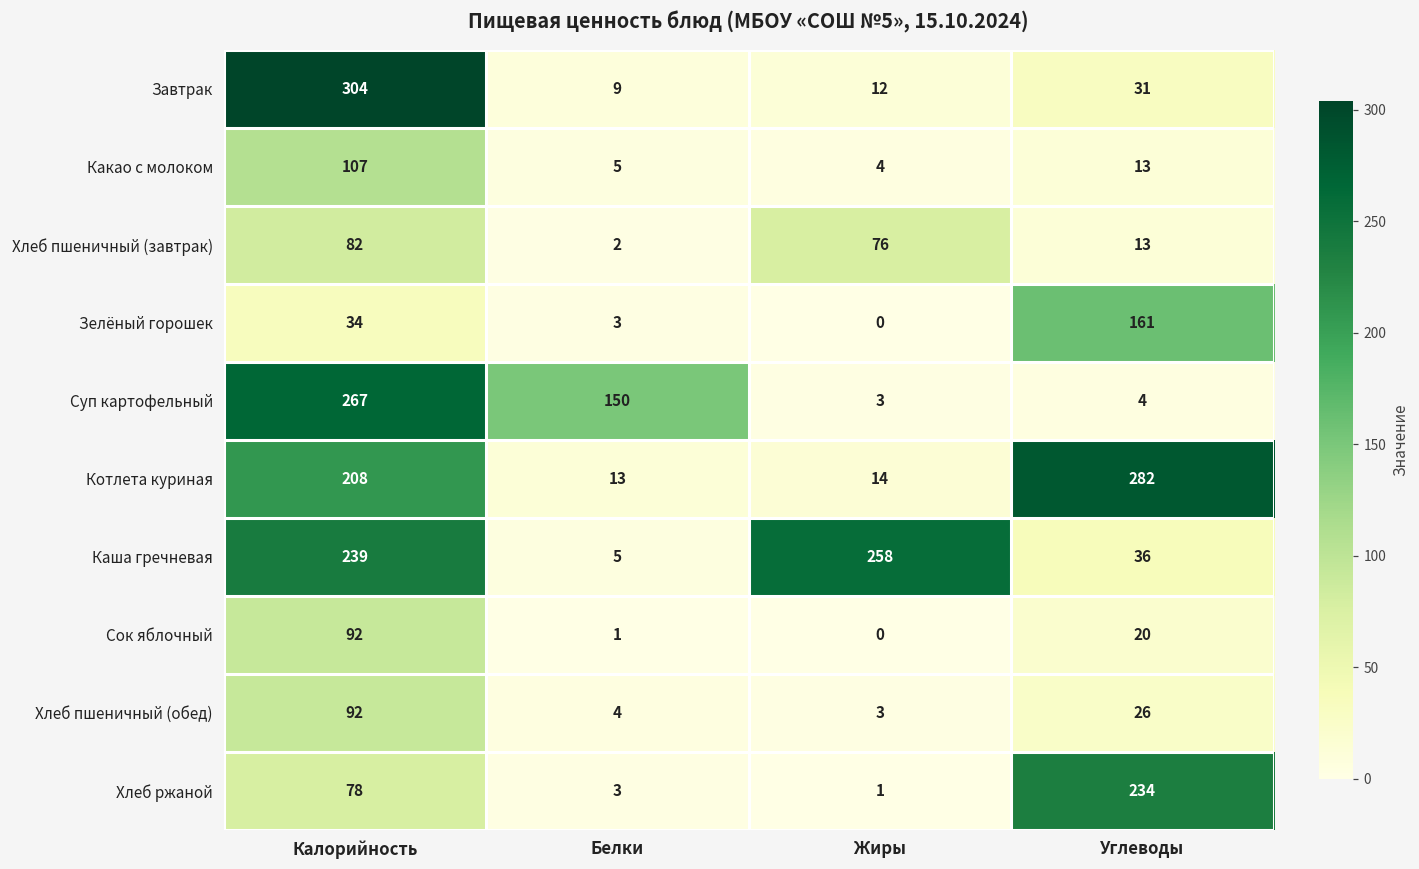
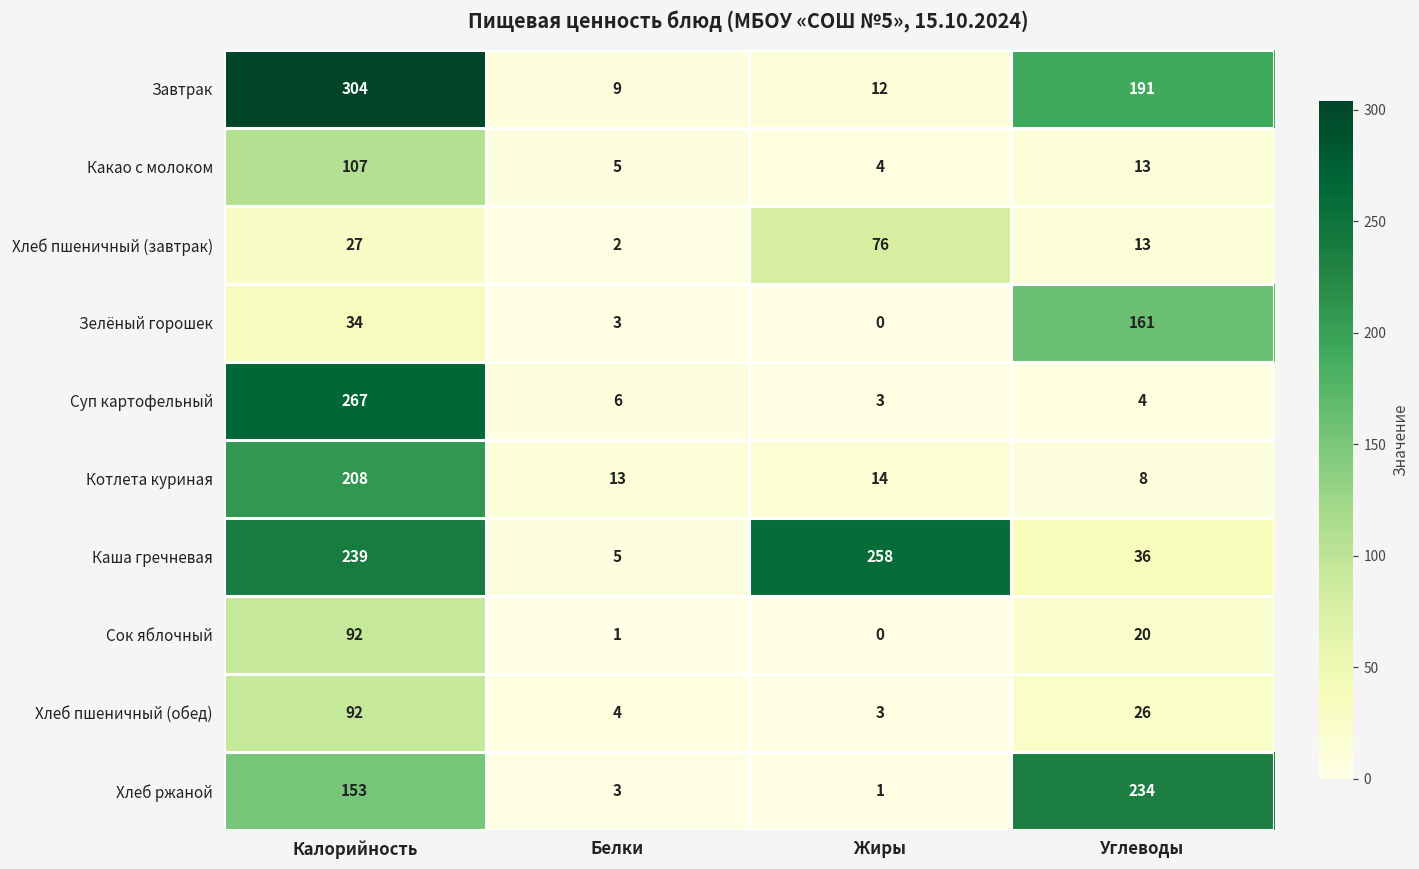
  {
    "Завтрак": {
      "Калорийность": 304,
      "Белки": 9,
      "Жиры": 12,
-     "Углеводы": 31
+     "Углеводы": 191
    },
    "Какао с молоком": {
      "Калорийность": 107,
      "Белки": 5,
      "Жиры": 4,
      "Углеводы": 13
    },
    "Хлеб пшеничный (завтрак)": {
-     "Калорийность": 82,
+     "Калорийность": 27,
      "Белки": 2,
      "Жиры": 76,
      "Углеводы": 13
    },
    "Зелёный горошек": {
      "Калорийность": 34,
      "Белки": 3,
      "Жиры": 0,
      "Углеводы": 161
    },
    "Суп картофельный": {
      "Калорийность": 267,
-     "Белки": 150,
+     "Белки": 6,
      "Жиры": 3,
      "Углеводы": 4
    },
    "Котлета куриная": {
      "Калорийность": 208,
      "Белки": 13,
      "Жиры": 14,
-     "Углеводы": 282
+     "Углеводы": 8
    },
    "Каша гречневая": {
      "Калорийность": 239,
      "Белки": 5,
      "Жиры": 258,
      "Углеводы": 36
    },
    "Сок яблочный": {
      "Калорийность": 92,
      "Белки": 1,
      "Жиры": 0,
      "Углеводы": 20
    },
    "Хлеб пшеничный (обед)": {
      "Калорийность": 92,
      "Белки": 4,
      "Жиры": 3,
      "Углеводы": 26
    },
    "Хлеб ржаной": {
-     "Калорийность": 78,
+     "Калорийность": 153,
      "Белки": 3,
      "Жиры": 1,
      "Углеводы": 234
    }
  }
